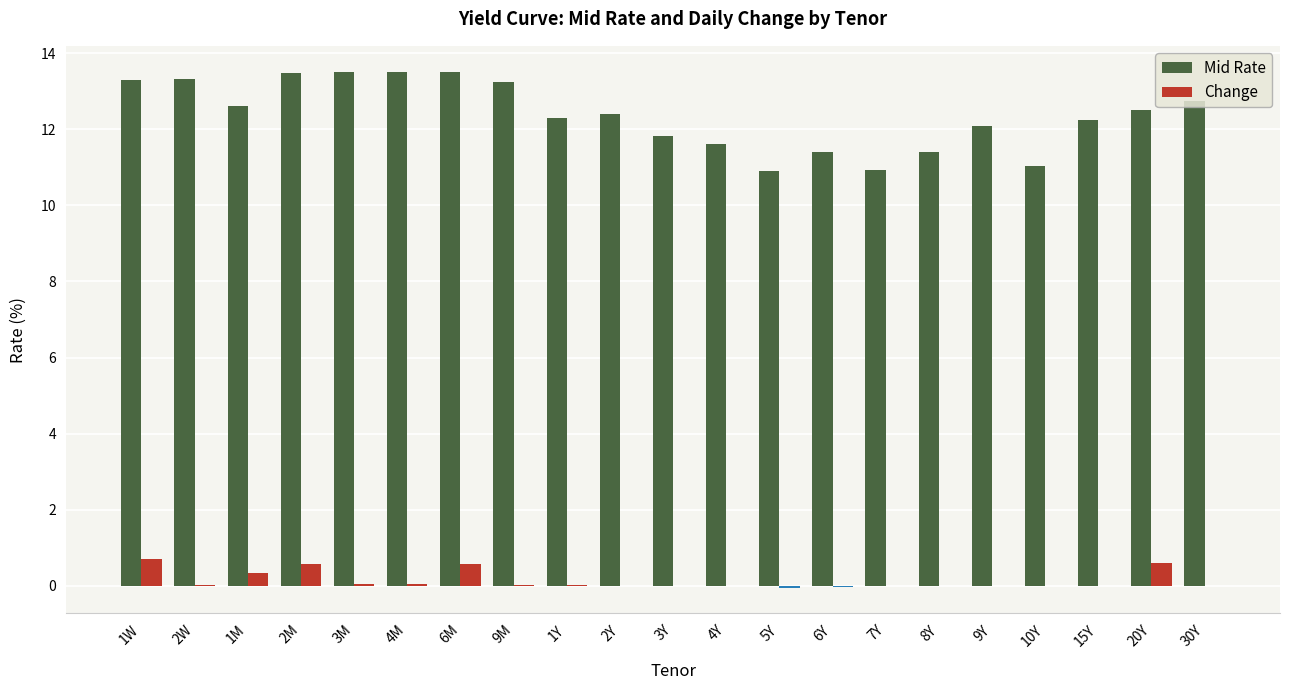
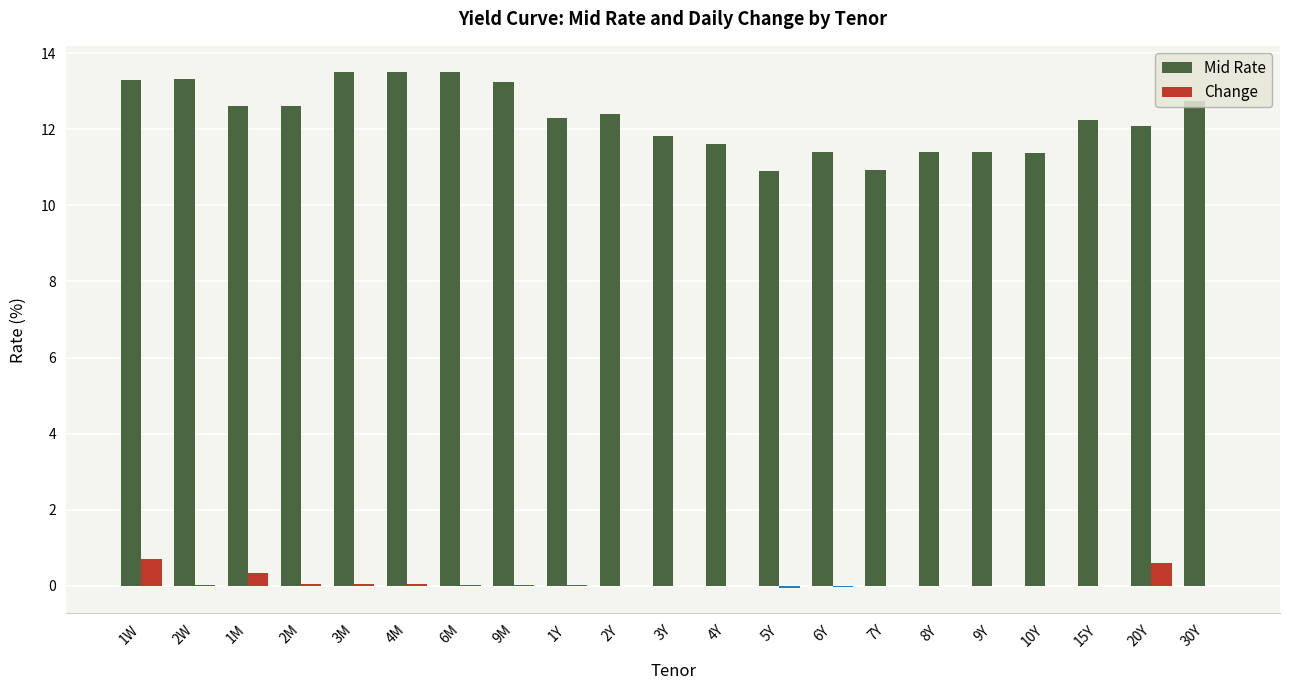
  {
    "Mid Rate": {
      "1W": 13.3,
      "2W": 13.3,
      "1M": 12.6,
-     "2M": 13.5,
+     "2M": 12.6,
      "3M": 13.5,
      "4M": 13.5,
      "6M": 13.5,
      "9M": 13.3,
      "1Y": 12.3,
      "2Y": 12.4,
      "3Y": 11.8,
      "4Y": 11.6,
      "5Y": 10.9,
      "6Y": 11.4,
      "7Y": 10.9,
      "8Y": 11.4,
-     "9Y": 12.1,
-     "10Y": 11.1,
+     "9Y": 11.4,
+     "10Y": 11.4,
      "15Y": 12.3,
-     "20Y": 12.5
+     "20Y": 12.1
    },
    "Change": {
      "1W": 0.7,
      "1M": 0.3,
-     "2M": 0.6,
-     "6M": 0.6,
+     "2M": 0.0,
+     "6M": 0.0,
      "9Y": 0.0,
      "20Y": 0.6,
      "30Y": 0.0
    }
  }
